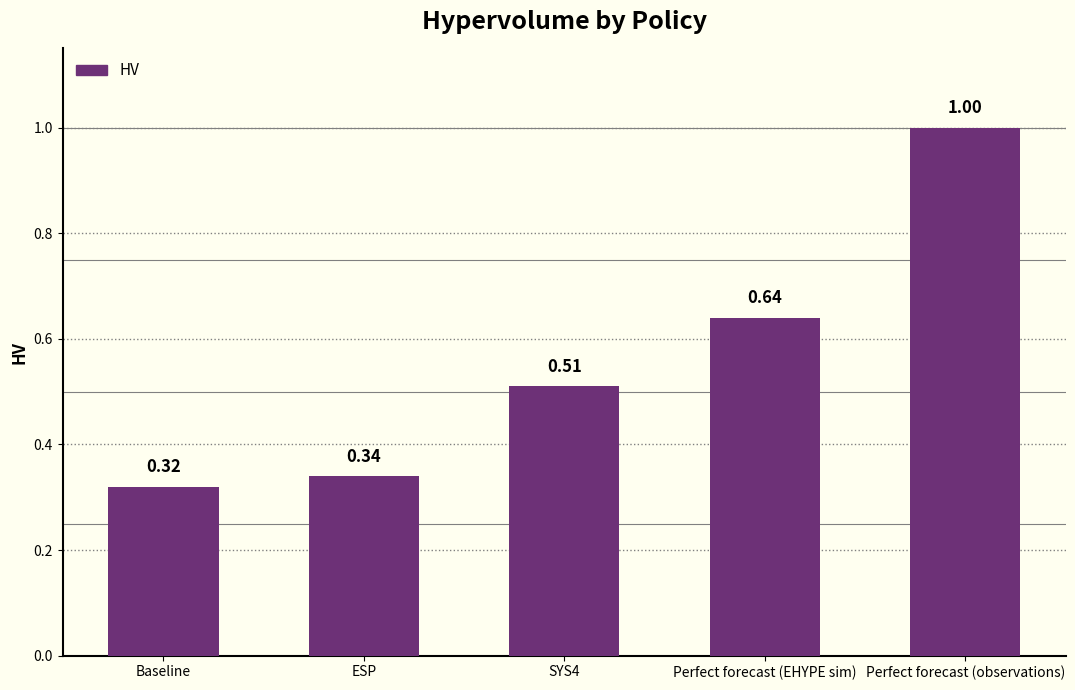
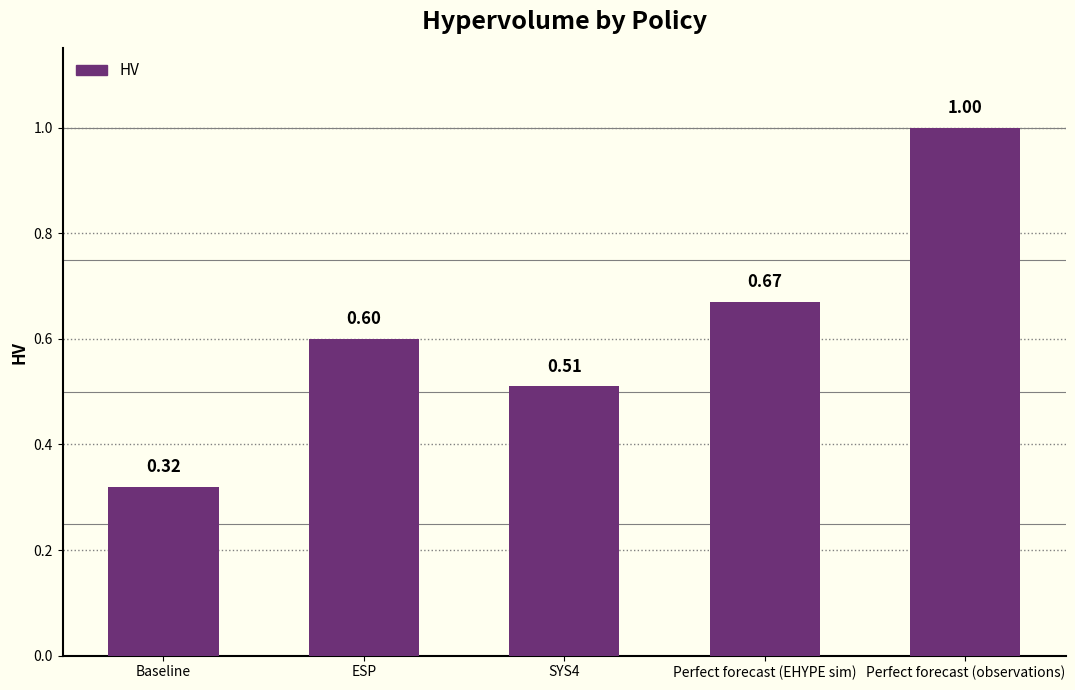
  {
    "Baseline": 0.32,
-   "ESP": 0.34,
+   "ESP": 0.60,
    "SYS4": 0.51,
-   "Perfect forecast (EHYPE sim)": 0.64,
+   "Perfect forecast (EHYPE sim)": 0.67,
    "Perfect forecast (observations)": 1.00
  }
